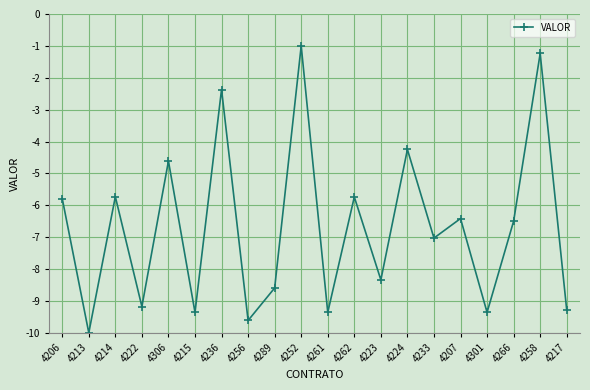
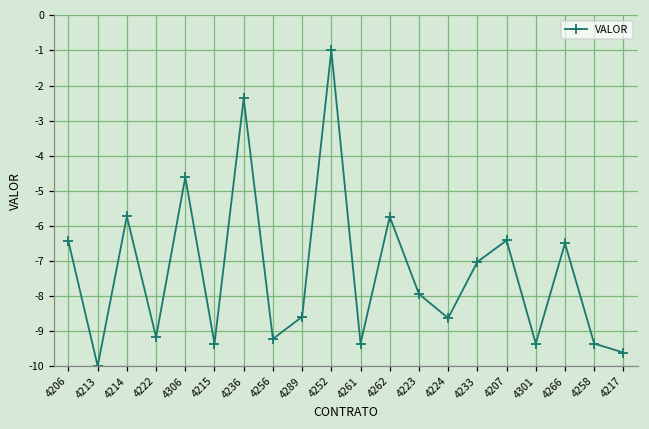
  {
-   "4206": -5.8,
+   "4206": -6.4,
    "4213": -10.0,
    "4214": -5.7,
    "4222": -9.2,
    "4306": -4.6,
    "4215": -9.4,
    "4236": -2.4,
-   "4256": -9.6,
+   "4256": -9.2,
    "4289": -8.6,
    "4252": -1.0,
    "4261": -9.4,
    "4262": -5.7,
-   "4223": -8.3,
-   "4224": -4.2,
+   "4223": -7.9,
+   "4224": -8.6,
    "4233": -7.0,
    "4207": -6.4,
    "4301": -9.4,
    "4266": -6.5,
-   "4258": -1.2,
-   "4217": -9.3
+   "4258": -9.4,
+   "4217": -9.6
  }
